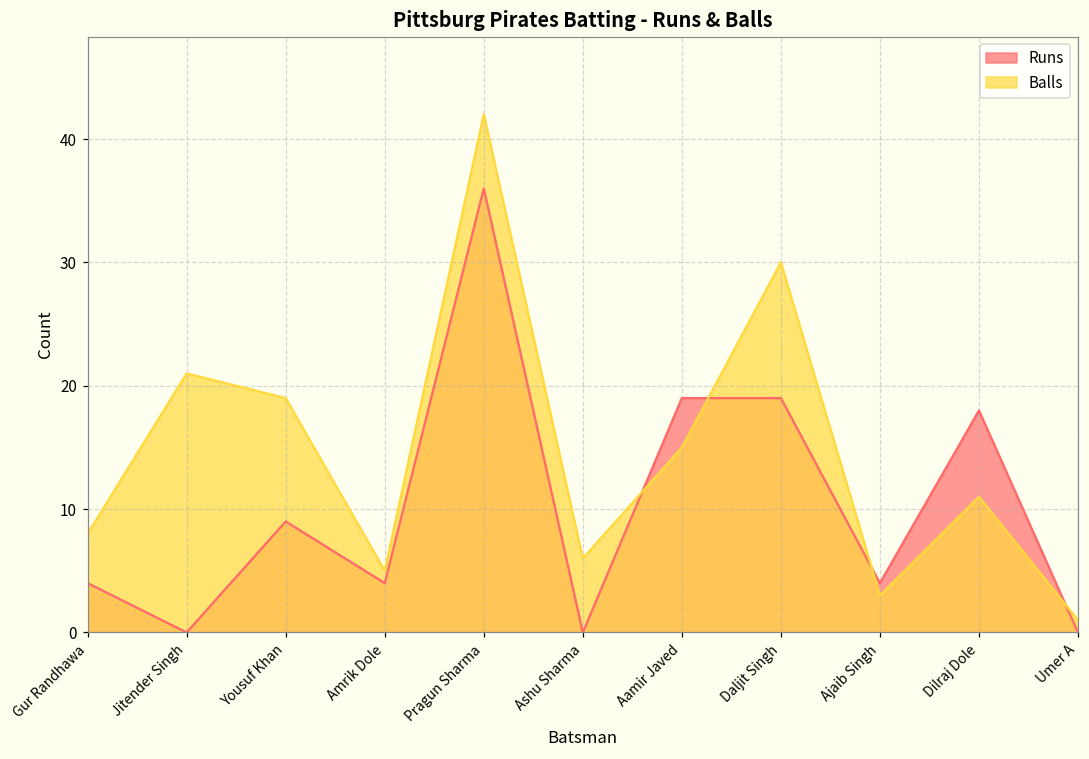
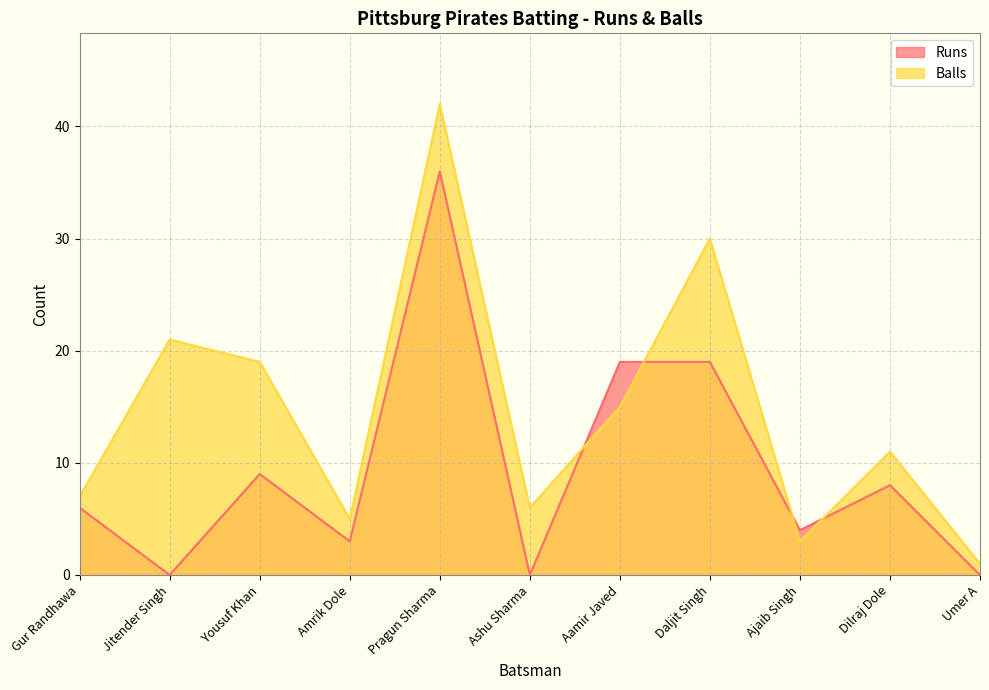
  {
    "Runs": {
-     "Gur Randhawa": 4,
+     "Gur Randhawa": 6,
      "Jitender Singh": 0,
      "Yousuf Khan": 9,
-     "Amrik Dole": 4,
+     "Amrik Dole": 3,
      "Pragun Sharma": 36,
      "Ashu Sharma": 0,
      "Aamir Javed": 19,
      "Daljit Singh": 19,
      "Ajaib Singh": 4,
-     "Dilraj Dole": 18,
+     "Dilraj Dole": 8,
      "Umer A": 0
    },
    "Balls": {
-     "Gur Randhawa": 8,
+     "Gur Randhawa": 7,
      "Jitender Singh": 21,
      "Yousuf Khan": 19,
      "Amrik Dole": 5,
      "Pragun Sharma": 42,
      "Ashu Sharma": 6,
      "Aamir Javed": 15,
      "Daljit Singh": 30,
      "Ajaib Singh": 3,
      "Dilraj Dole": 11,
      "Umer A": 1
    }
  }
